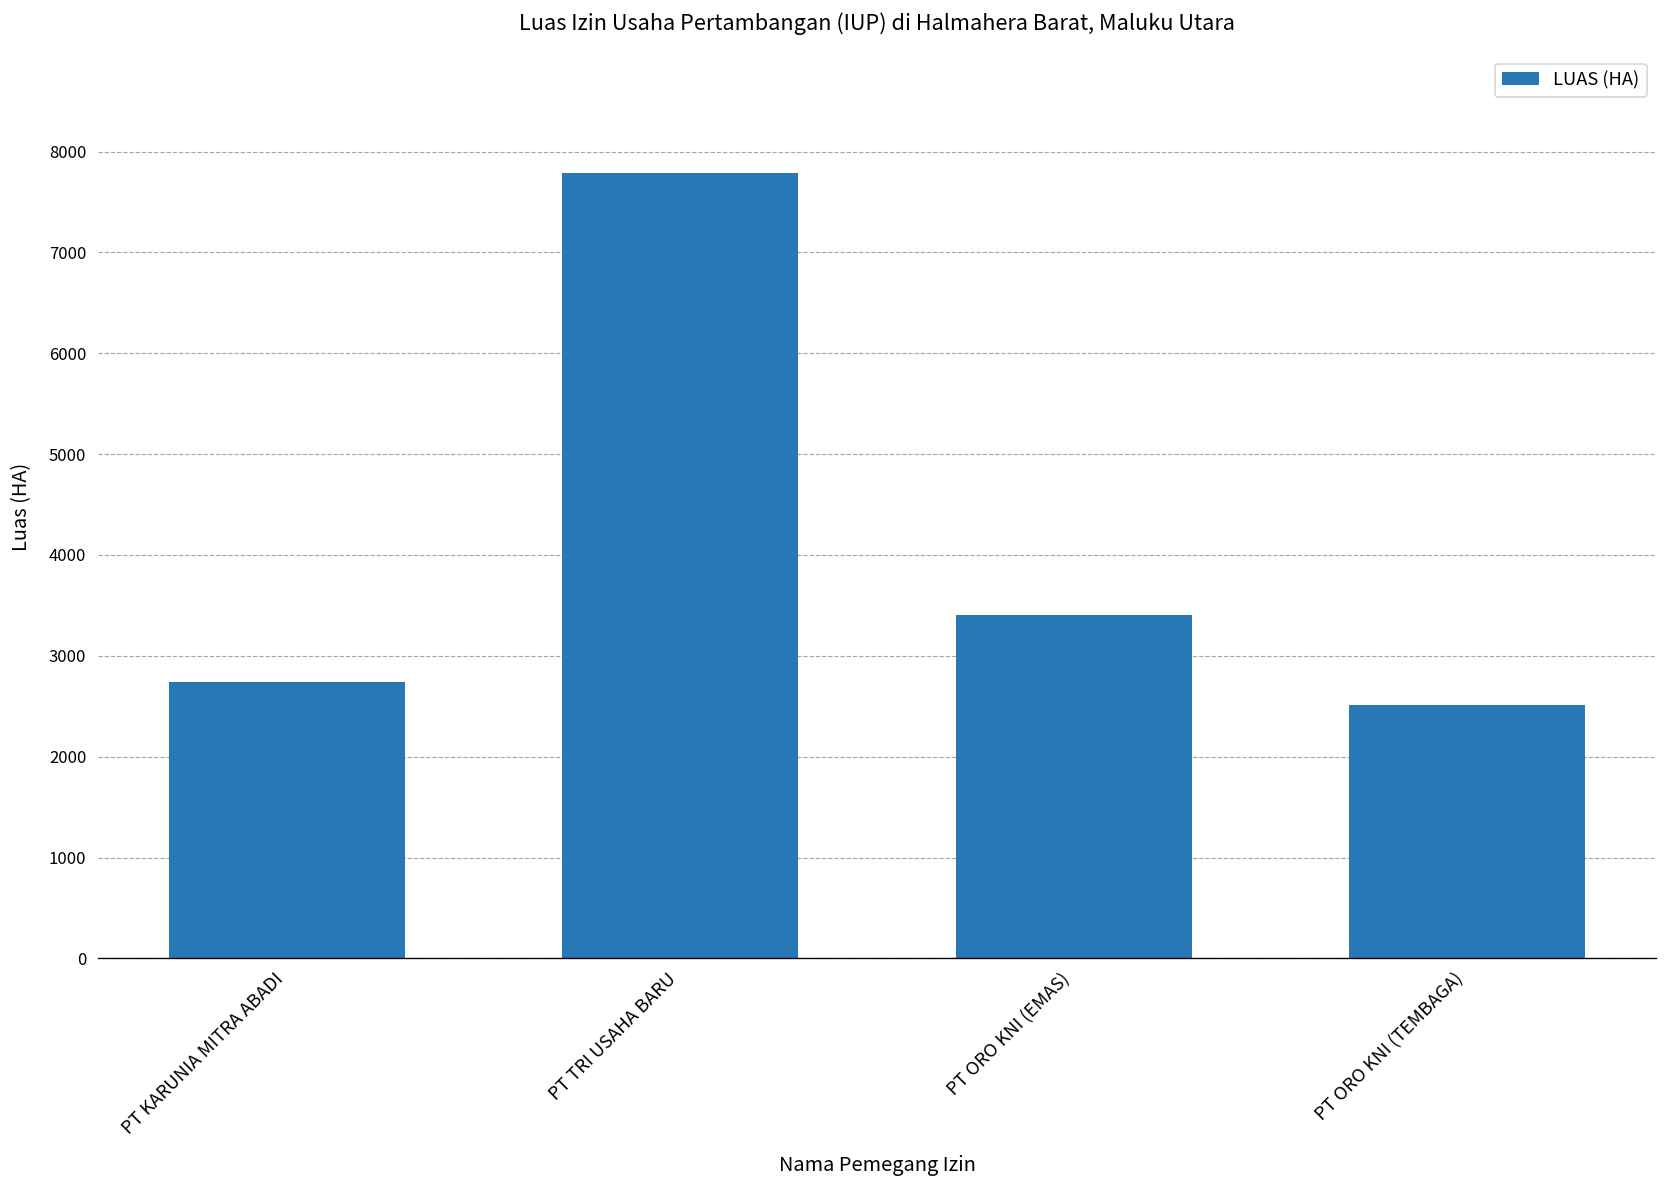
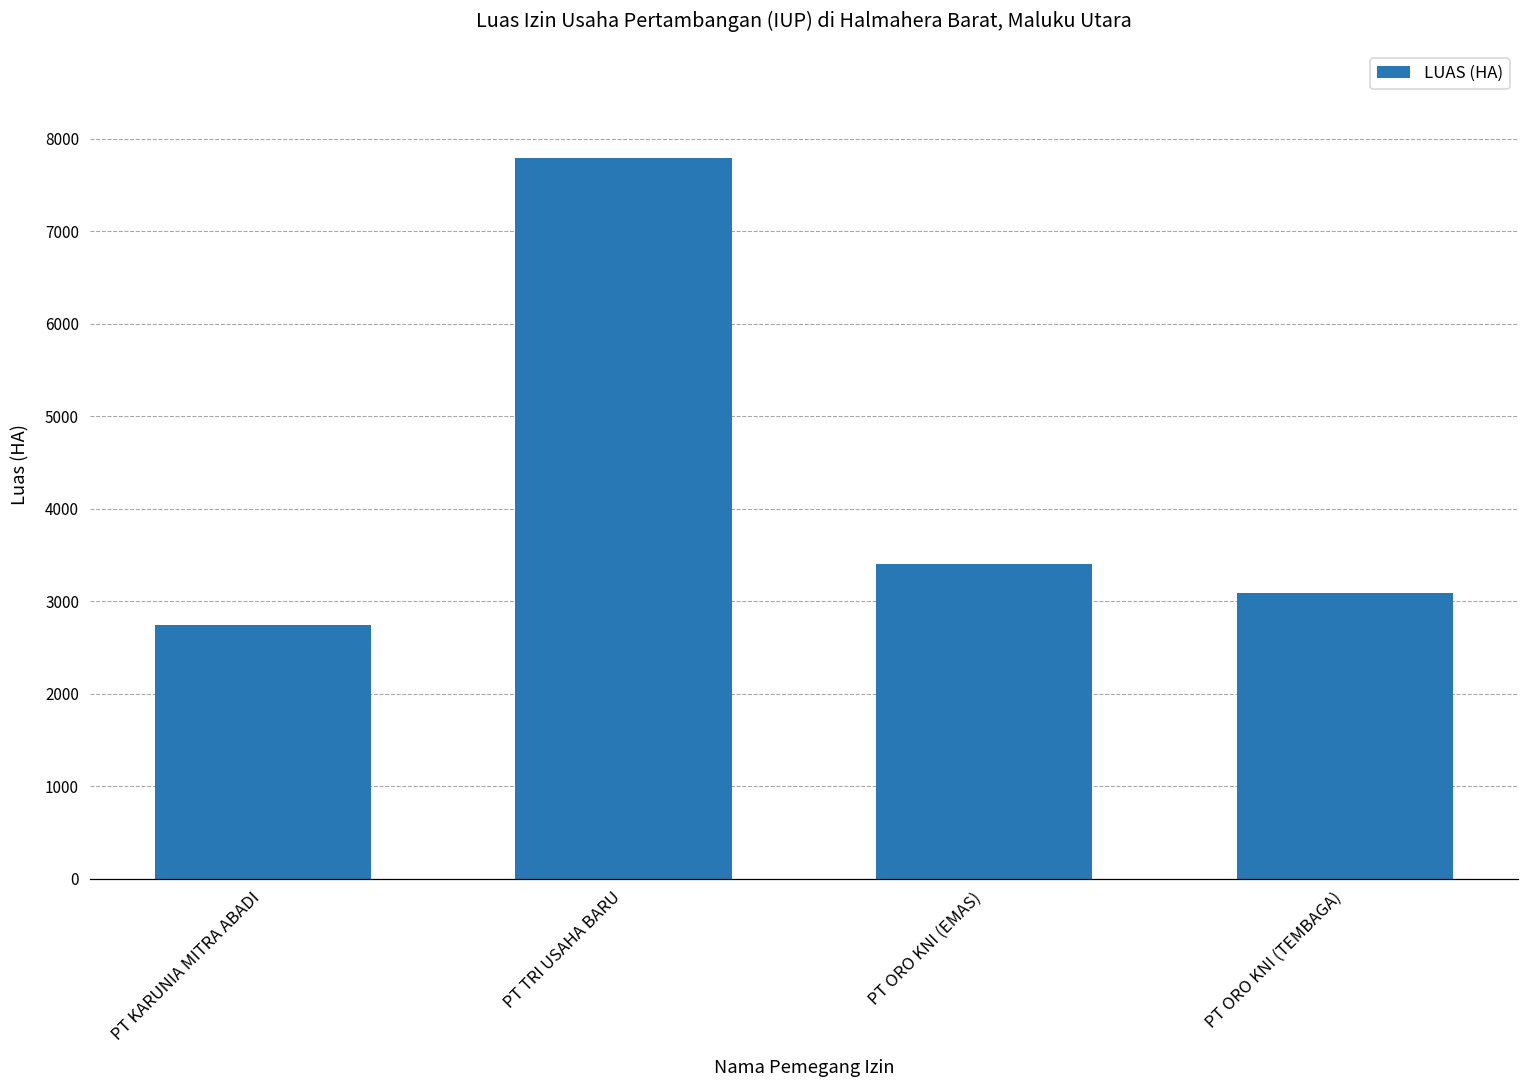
  {
    "PT KARUNIA MITRA ABADI": 2700,
    "PT TRI USAHA BARU": 7800,
    "PT ORO KNI (EMAS)": 3400,
-   "PT ORO KNI (TEMBAGA)": 2500
+   "PT ORO KNI (TEMBAGA)": 3100
  }
